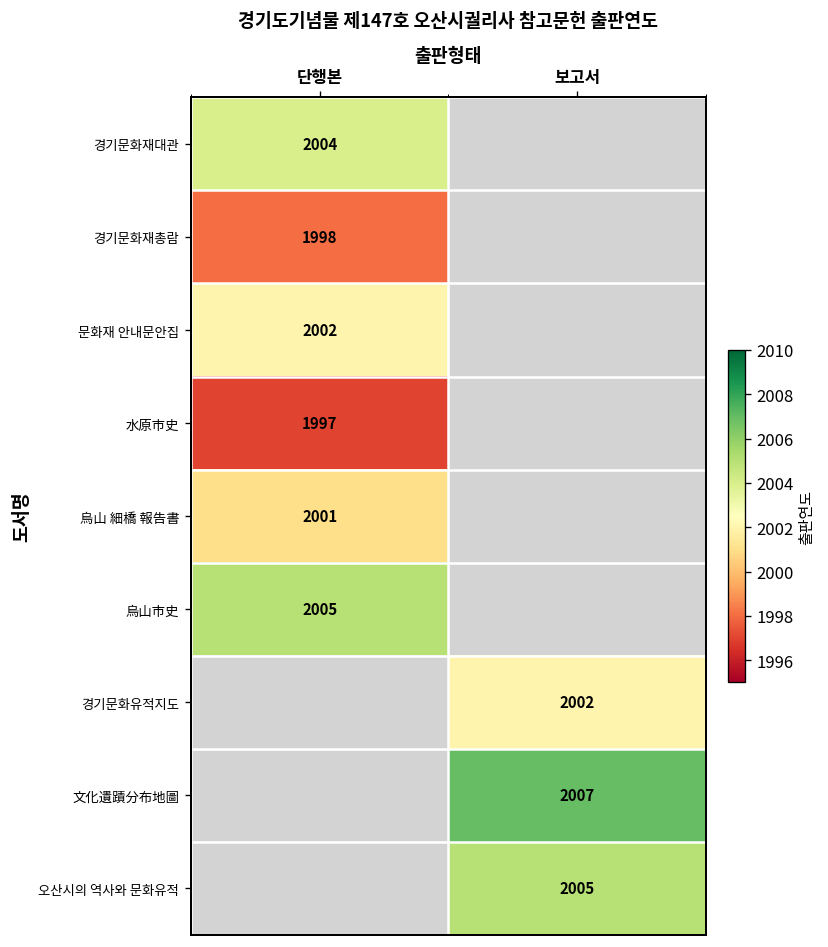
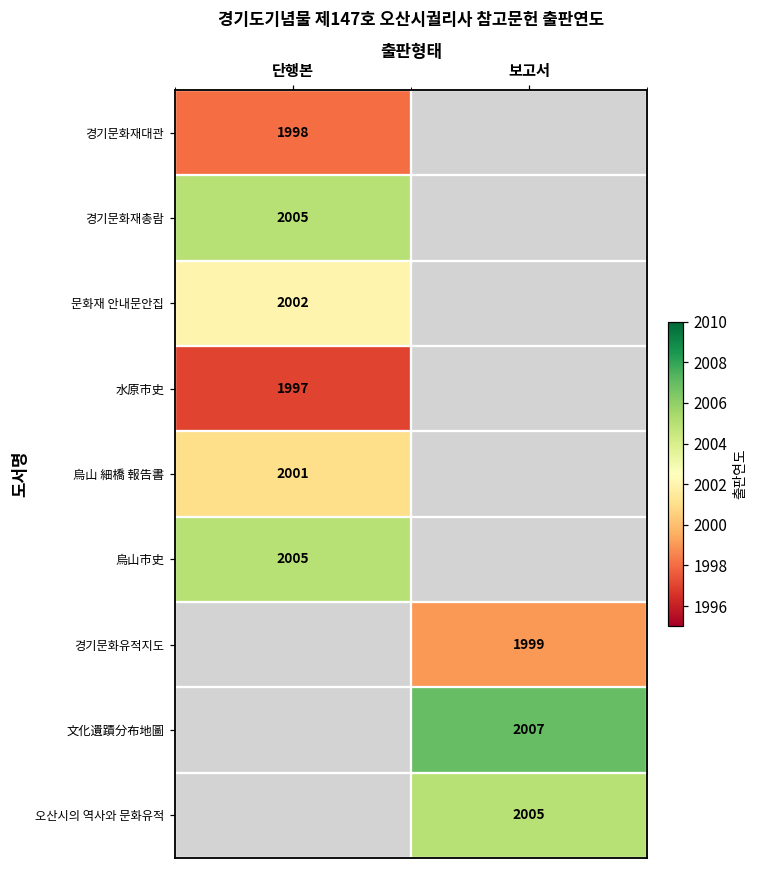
  {
    "경기문화재대관": {
-     "단행본": 2004
+     "단행본": 1998
    },
    "경기문화재총람": {
-     "단행본": 1998
+     "단행본": 2005
    },
    "문화재 안내문안집": {
      "단행본": 2002
    },
    "水原市史": {
      "단행본": 1997
    },
    "烏山 細橋 報告書": {
      "단행본": 2001
    },
    "烏山市史": {
      "단행본": 2005
    },
    "경기문화유적지도": {
-     "보고서": 2002
+     "보고서": 1999
    },
    "文化遺蹟分布地圖": {
      "보고서": 2007
    },
    "오산시의 역사와 문화유적": {
      "보고서": 2005
    }
  }
